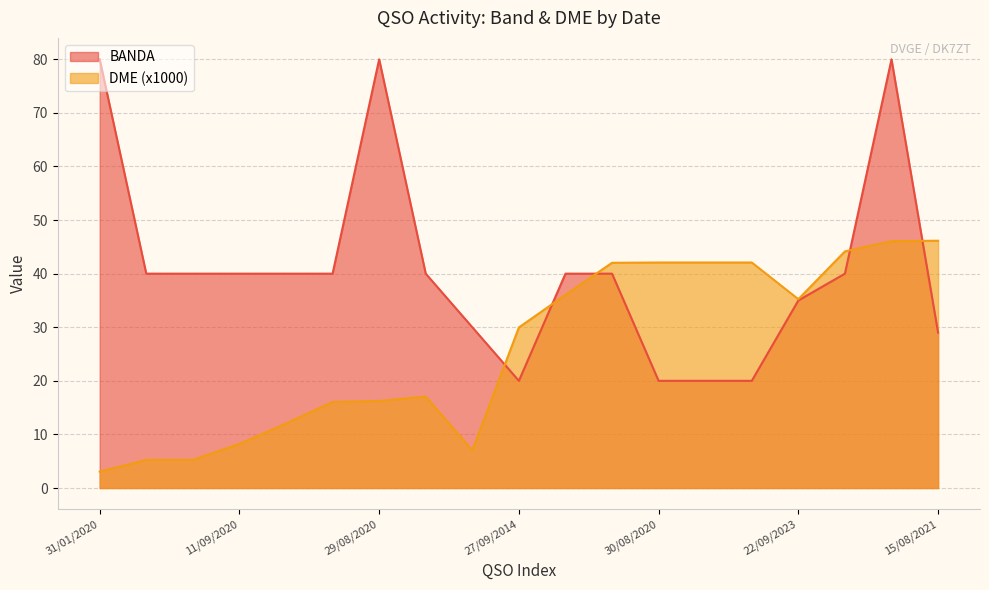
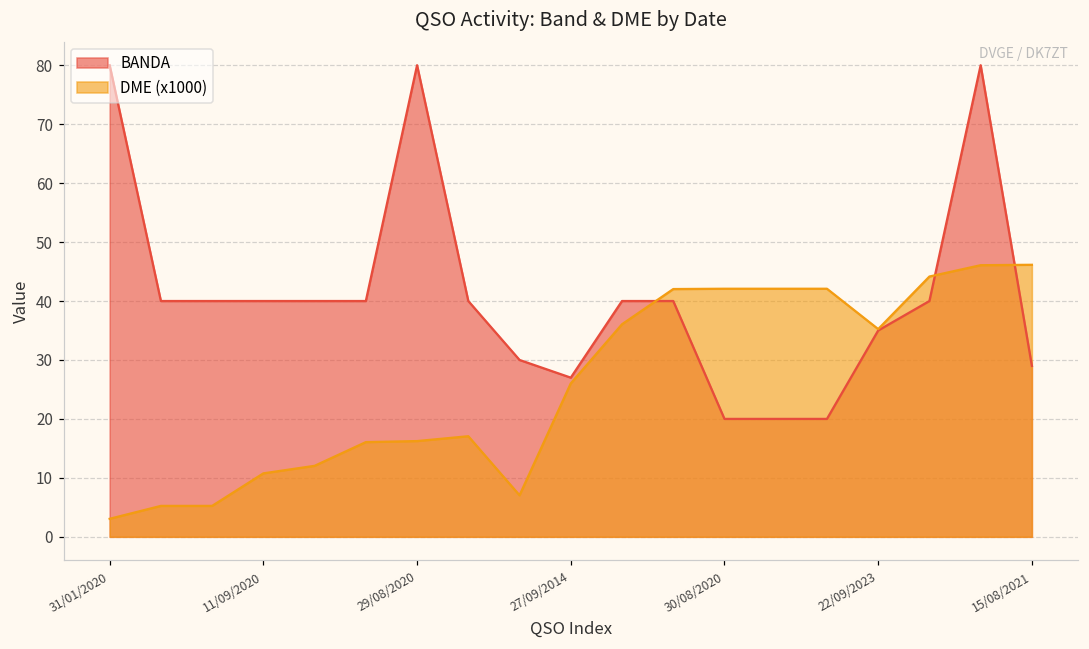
  {
    "BANDA": {
      "11/09/2020": 40,
-     "27/09/2014": 20,
+     "27/09/2014": 27,
      "15/08/2021": 29
    },
    "DME (x1000)": {
      "31/01/2020": 3,
-     "11/09/2020": 8,
-     "27/09/2014": 30,
+     "11/09/2020": 11,
+     "27/09/2014": 26,
      "15/08/2021": 46
    }
  }
